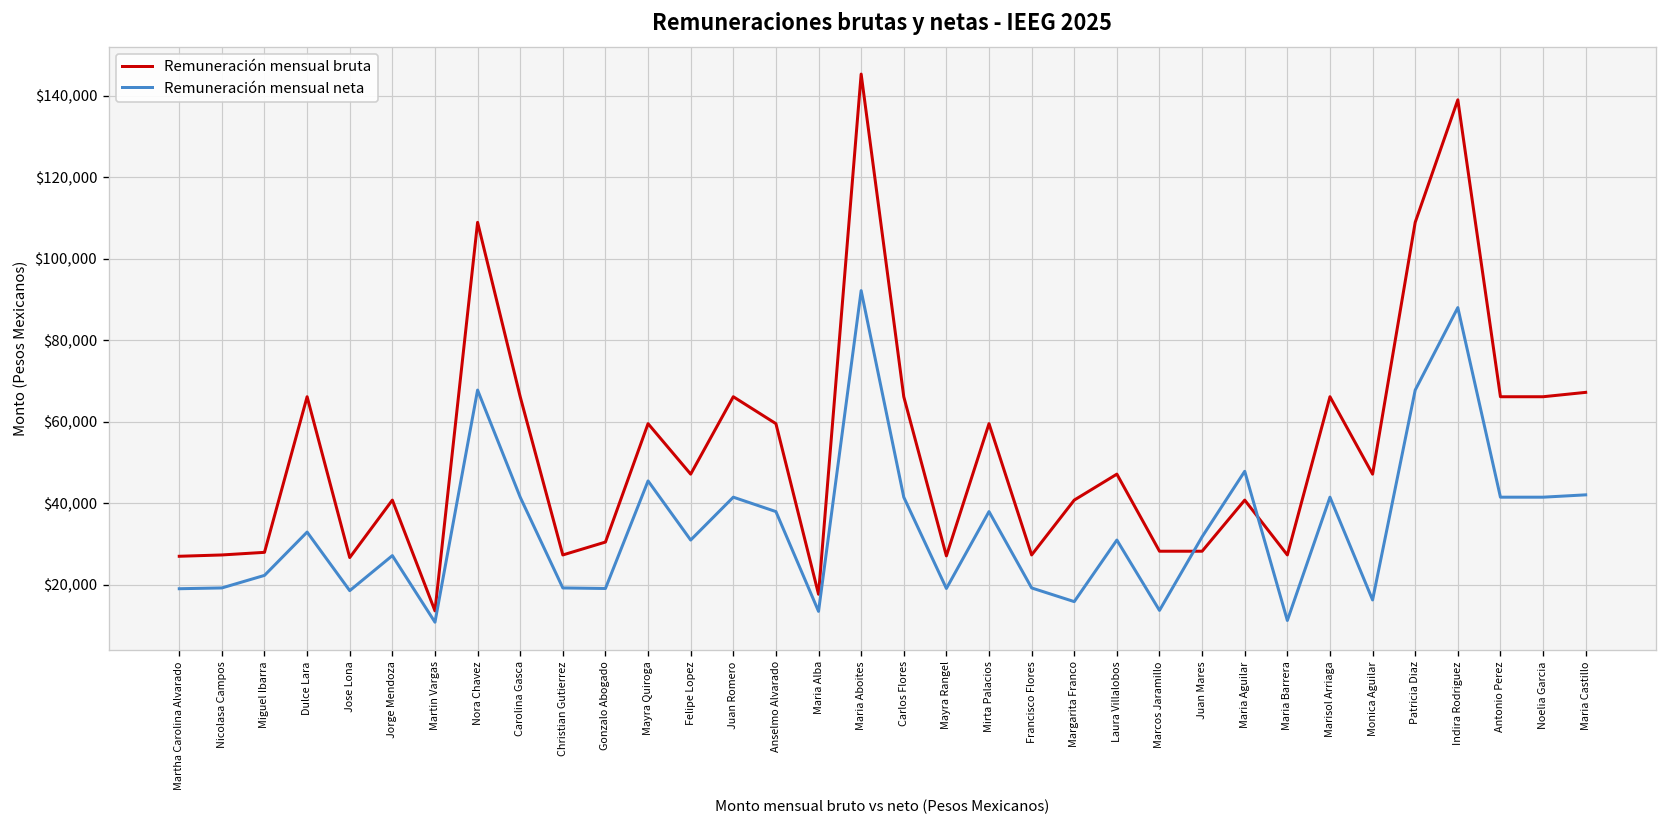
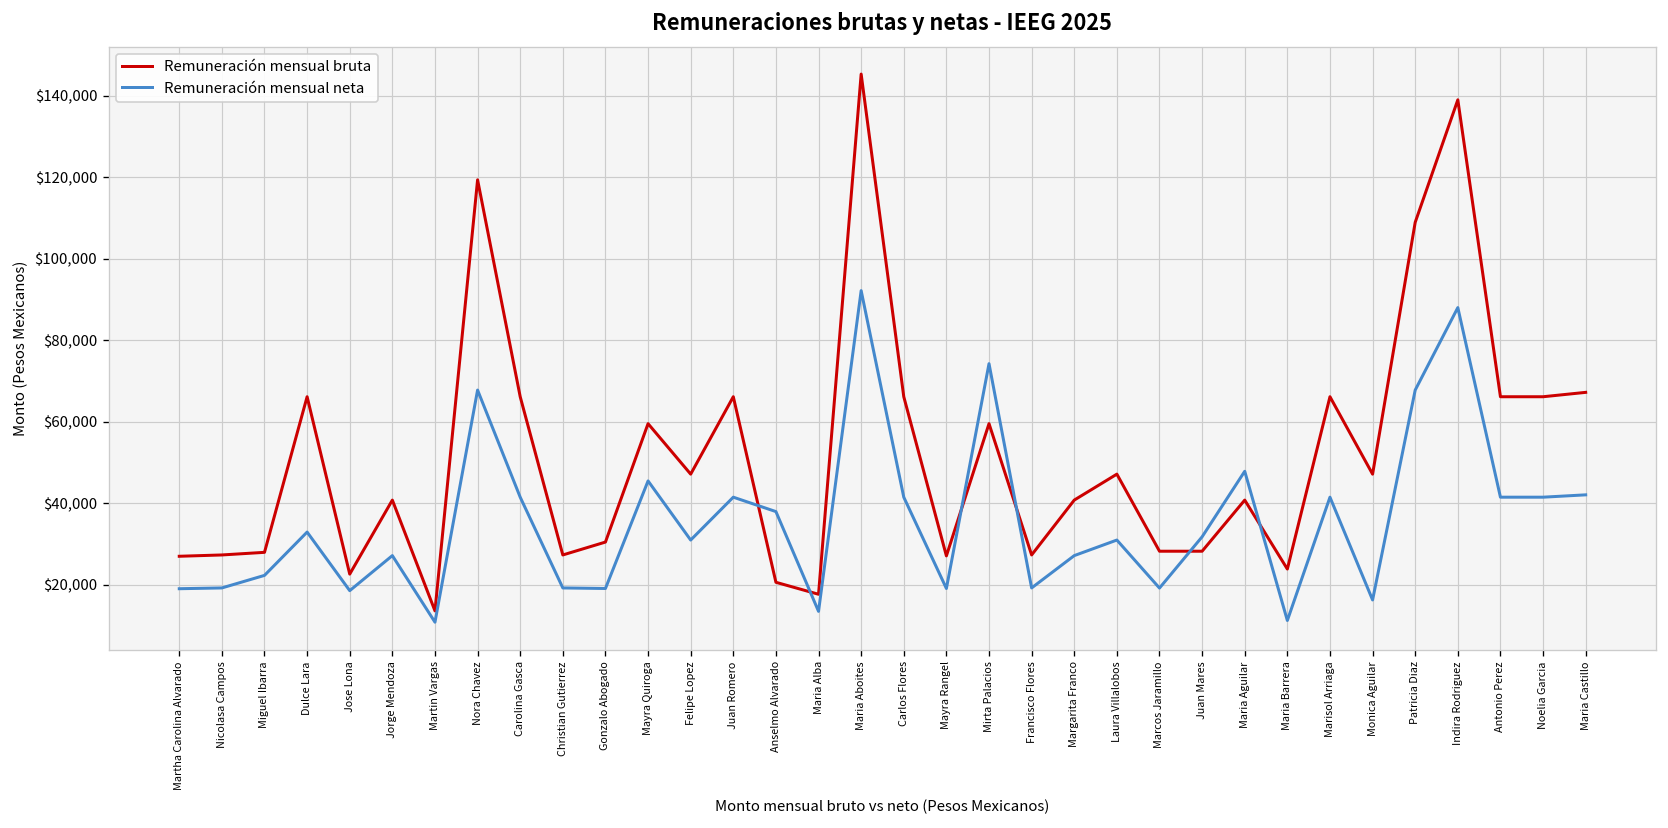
  {
    "Remuneración mensual bruta": {
      "Martha Carolina Alvarado": "$27,000",
      "Nicolasa Campos": "$27,000",
      "Miguel Ibarra": "$28,000",
      "Dulce Lara": "$66,000",
-     "Jose Lona": "$27,000",
+     "Jose Lona": "$23,000",
      "Jorge Mendoza": "$41,000",
      "Martin Vargas": "$14,000",
-     "Nora Chavez": "$109,000",
+     "Nora Chavez": "$119,000",
      "Carolina Gasca": "$66,000",
      "Christian Gutierrez": "$27,000",
      "Gonzalo Abogado": "$30,000",
      "Mayra Quiroga": "$60,000",
      "Felipe Lopez": "$47,000",
      "Juan Romero": "$66,000",
-     "Anselmo Alvarado": "$60,000",
+     "Anselmo Alvarado": "$21,000",
      "Maria Alba": "$18,000",
      "Maria Aboites": "$145,000",
      "Carlos Flores": "$66,000",
      "Mayra Rangel": "$27,000",
      "Mirta Palacios": "$60,000",
      "Francisco Flores": "$27,000",
      "Margarita Franco": "$41,000",
      "Laura Villalobos": "$47,000",
      "Marcos Jaramillo": "$28,000",
      "Juan Mares": "$28,000",
      "Maria Aguilar": "$41,000",
-     "Maria Barrera": "$27,000",
+     "Maria Barrera": "$24,000",
      "Marisol Arriaga": "$66,000",
      "Monica Aguilar": "$47,000",
      "Patricia Diaz": "$109,000",
      "Indira Rodriguez": "$139,000",
      "Antonio Perez": "$66,000",
      "Noelia Garcia": "$66,000",
      "Maria Castillo": "$67,000"
    },
    "Remuneración mensual neta": {
      "Martha Carolina Alvarado": "$19,000",
      "Nicolasa Campos": "$19,000",
      "Miguel Ibarra": "$22,000",
      "Dulce Lara": "$33,000",
      "Jose Lona": "$19,000",
      "Jorge Mendoza": "$27,000",
      "Martin Vargas": "$11,000",
      "Nora Chavez": "$68,000",
      "Carolina Gasca": "$41,000",
      "Christian Gutierrez": "$19,000",
      "Gonzalo Abogado": "$19,000",
      "Mayra Quiroga": "$45,000",
      "Felipe Lopez": "$31,000",
      "Juan Romero": "$41,000",
      "Anselmo Alvarado": "$38,000",
      "Maria Alba": "$13,000",
      "Maria Aboites": "$92,000",
      "Carlos Flores": "$41,000",
      "Mayra Rangel": "$19,000",
-     "Mirta Palacios": "$38,000",
+     "Mirta Palacios": "$74,000",
      "Francisco Flores": "$19,000",
-     "Margarita Franco": "$16,000",
+     "Margarita Franco": "$27,000",
      "Laura Villalobos": "$31,000",
-     "Marcos Jaramillo": "$14,000",
+     "Marcos Jaramillo": "$19,000",
      "Juan Mares": "$32,000",
      "Maria Aguilar": "$48,000",
      "Maria Barrera": "$11,000",
      "Marisol Arriaga": "$41,000",
      "Monica Aguilar": "$16,000",
      "Patricia Diaz": "$68,000",
      "Indira Rodriguez": "$88,000",
      "Antonio Perez": "$41,000",
      "Noelia Garcia": "$41,000",
      "Maria Castillo": "$42,000"
    }
  }
